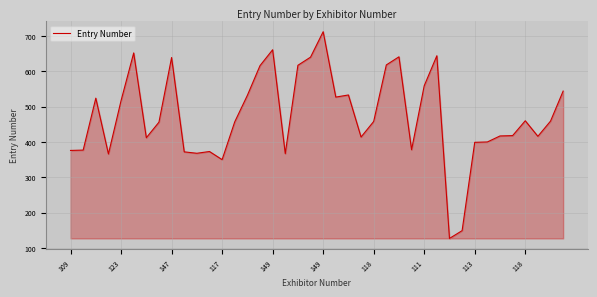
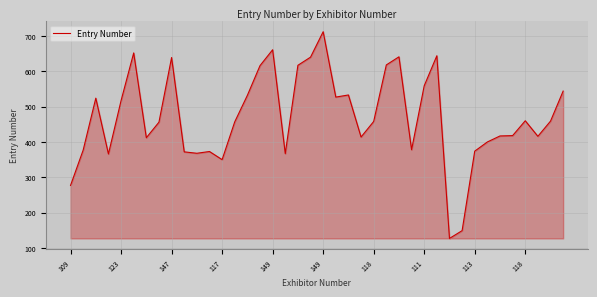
  {
-   "109": 380,
+   "109": 280,
    "123": 520,
    "147": 640,
    "117": 350,
    "111": 560,
-   "113": 400
+   "113": 370
  }
